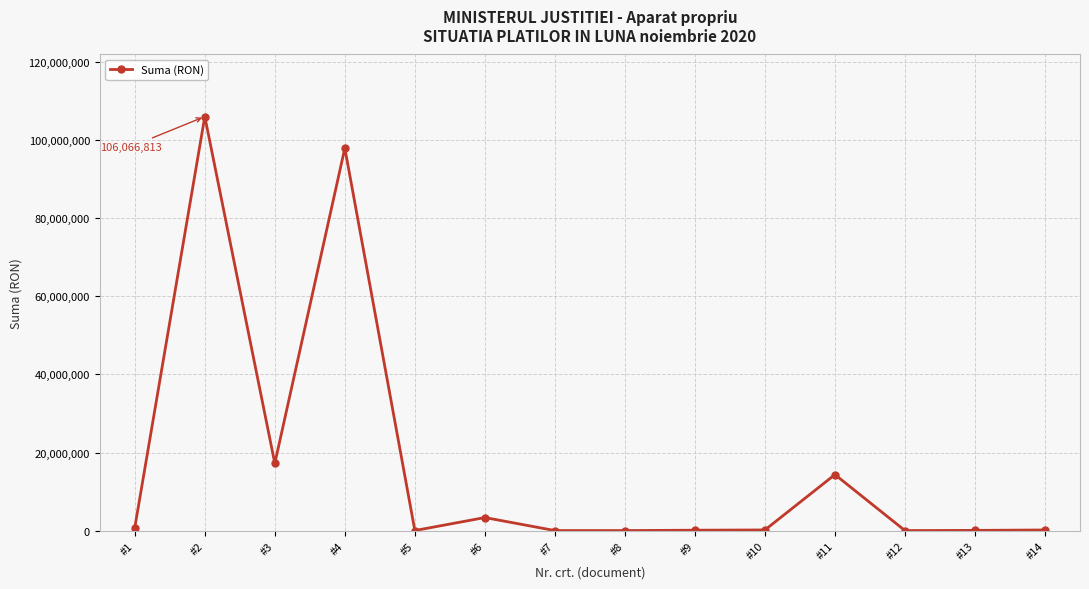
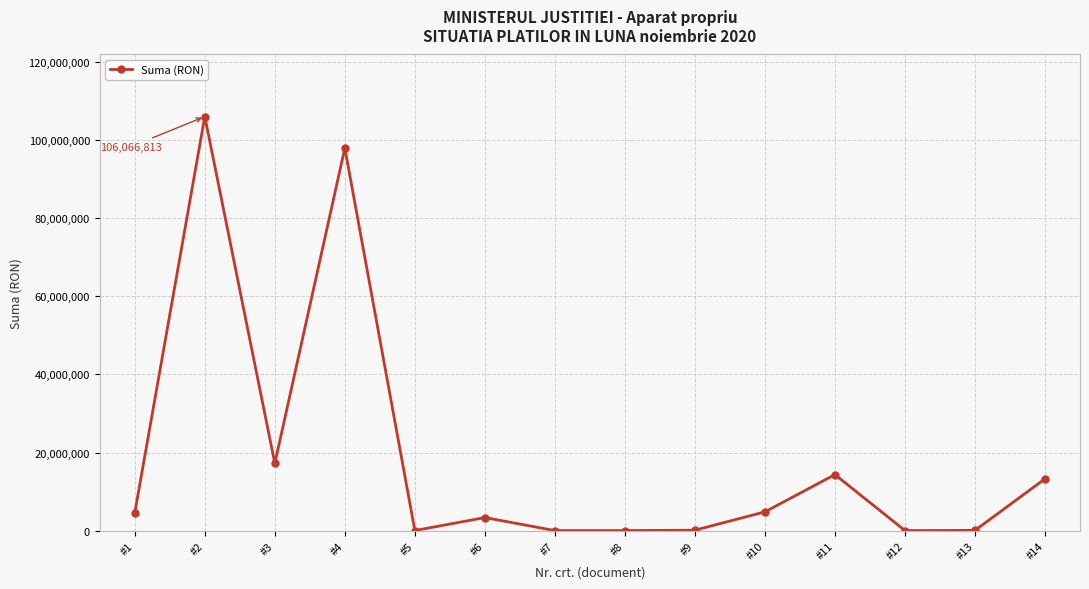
  {
-   "#1": "1,000,000",
+   "#1": "5,000,000",
    "#3": "17,000,000",
    "#4": "98,000,000",
    "#5": "0",
    "#6": "3,000,000",
    "#7": "0",
    "#8": "0",
    "#9": "0",
-   "#10": "0",
+   "#10": "5,000,000",
    "#11": "14,000,000",
    "#12": "0",
    "#13": "0",
-   "#14": "0"
+   "#14": "13,000,000"
  }
